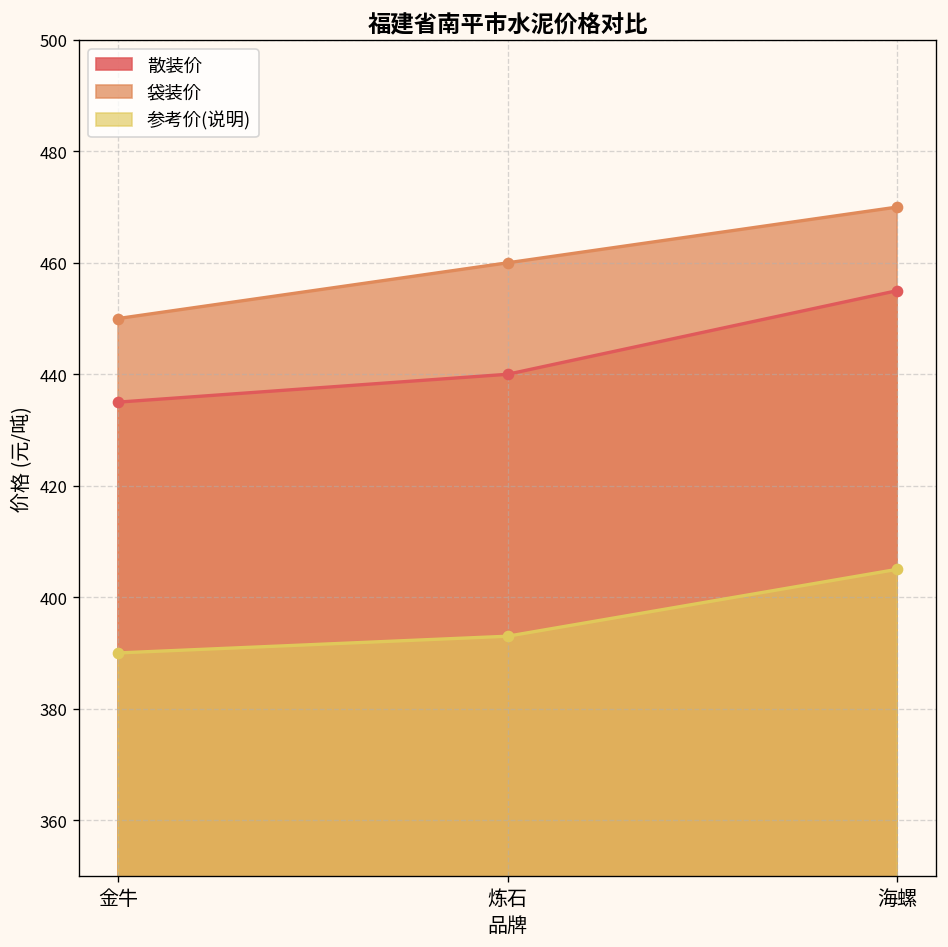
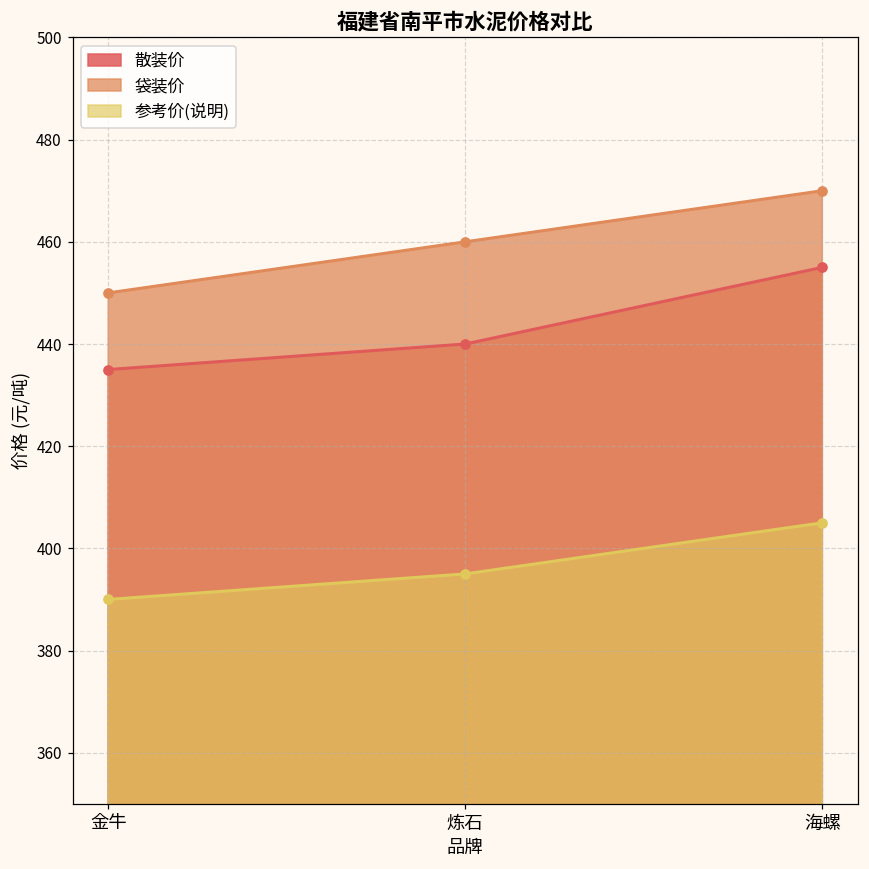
  {
    "参考价(说明)": {
      "金牛": 390,
-     "炼石": 393,
+     "炼石": 395,
      "海螺": 405
    }
  }
